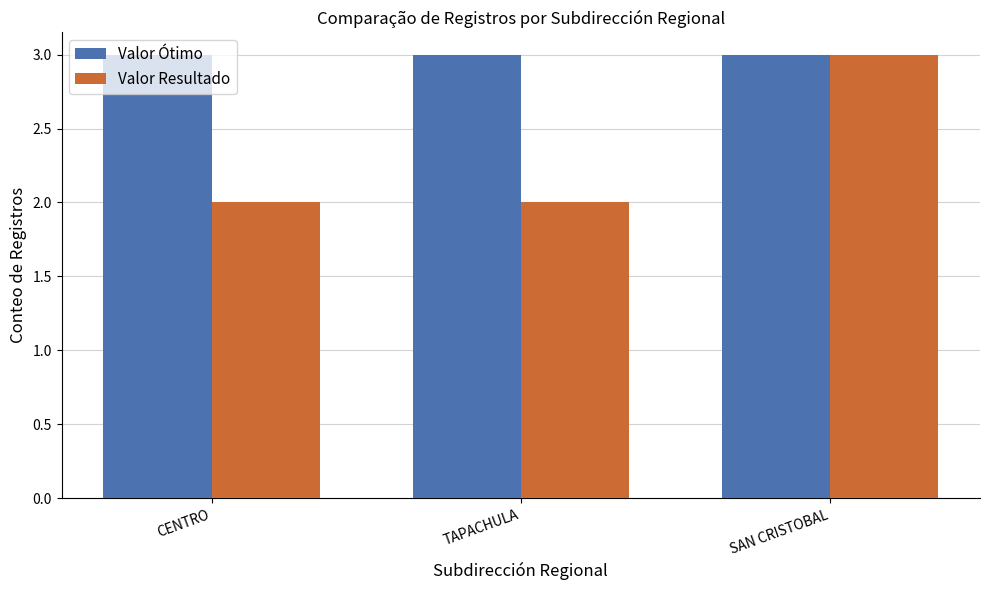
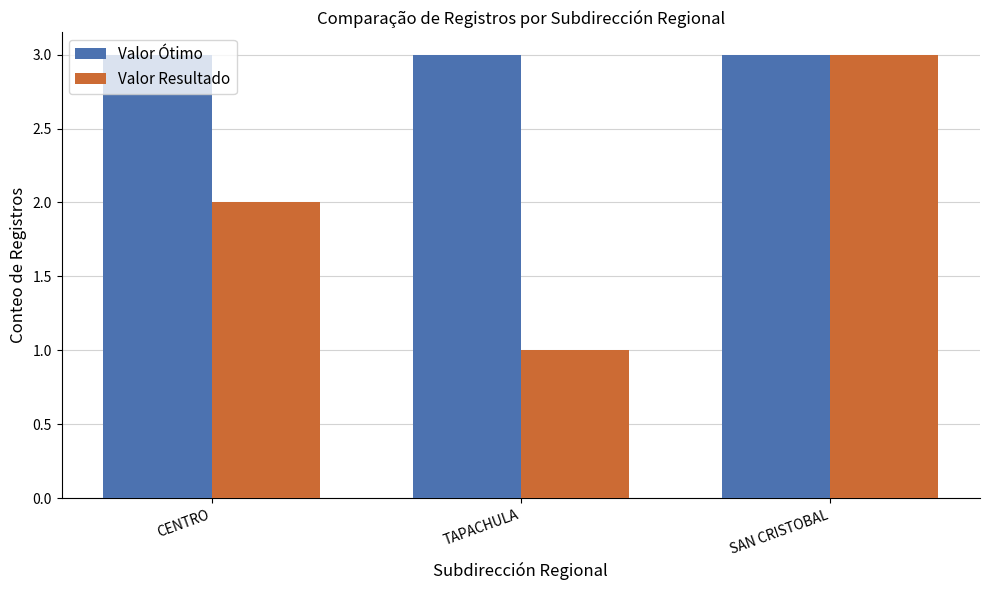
  {
    "Valor Ótimo": {
      "TAPACHULA": 3,
      "SAN CRISTOBAL": 3
    },
    "Valor Resultado": {
      "CENTRO": 2,
-     "TAPACHULA": 2,
+     "TAPACHULA": 1,
      "SAN CRISTOBAL": 3
    }
  }
